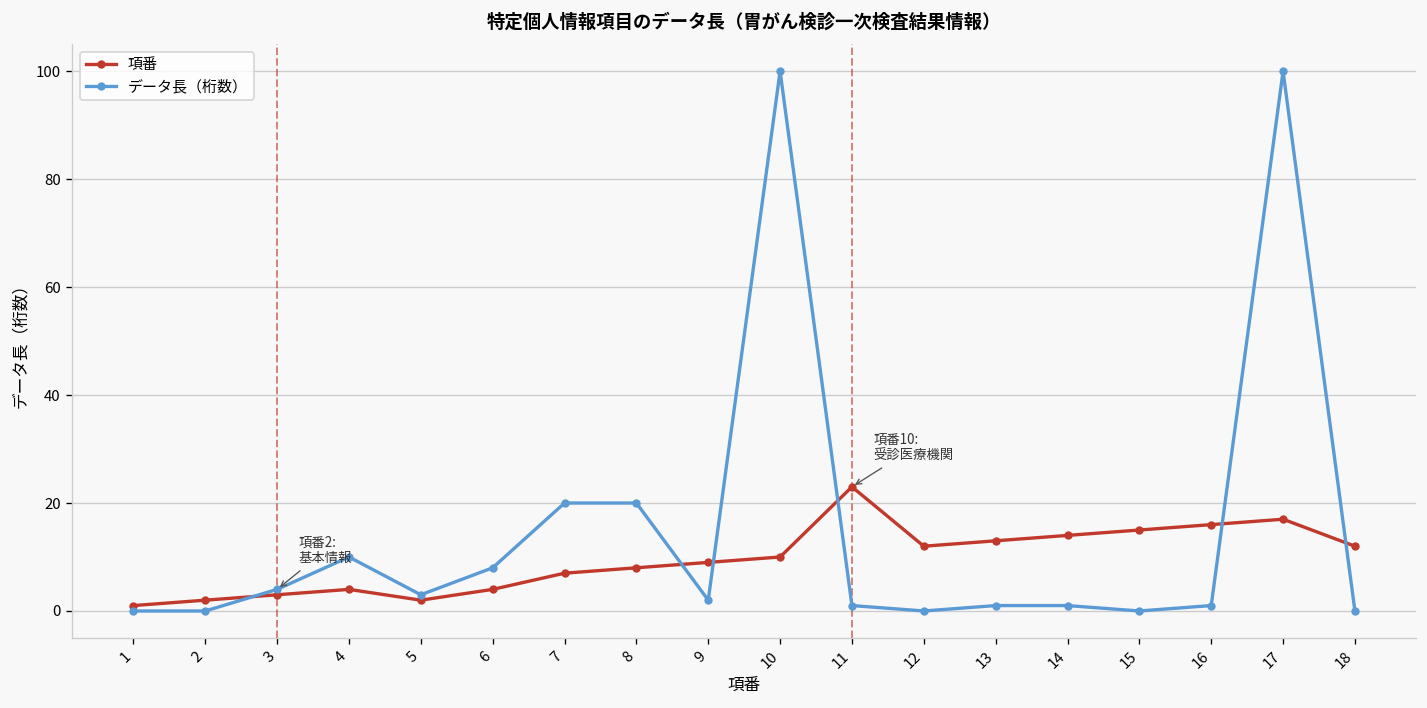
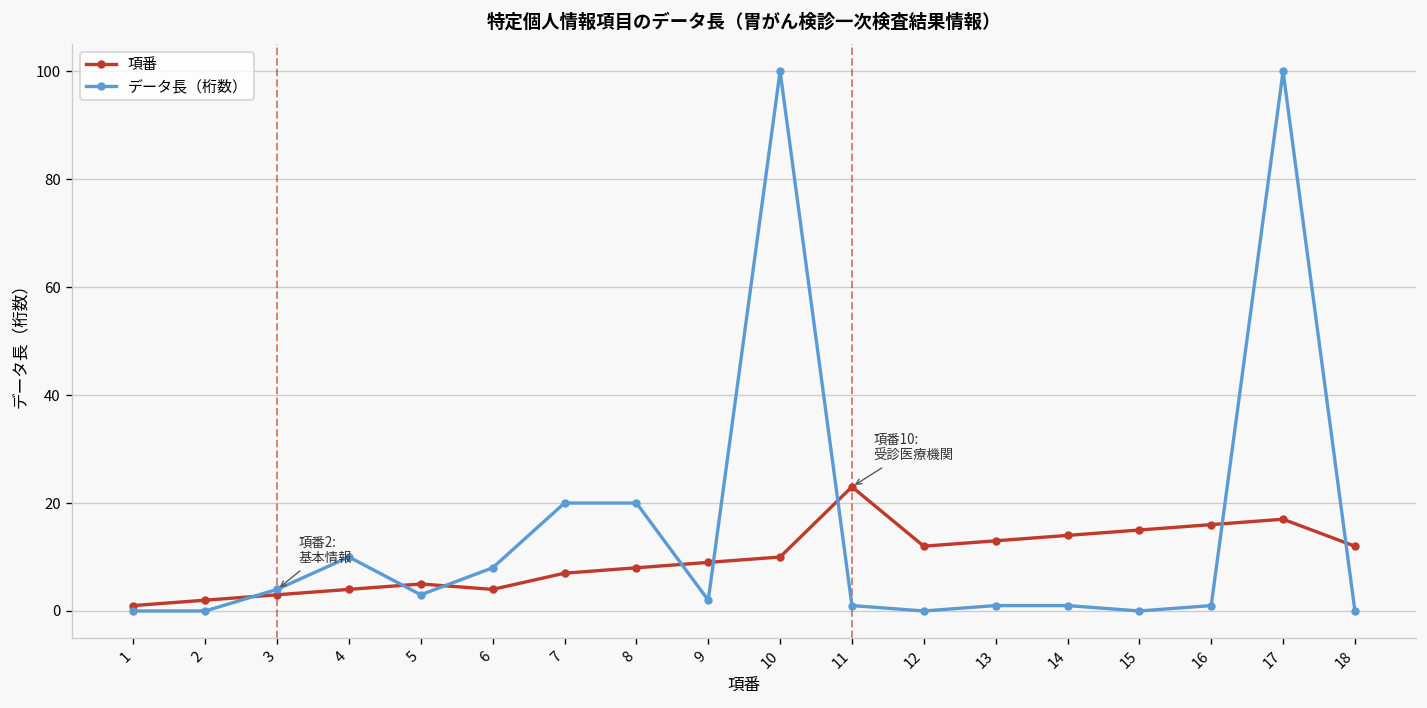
  {
    "項番": {
      "1": 1,
      "2": 2,
      "3": 3,
      "4": 4,
-     "5": 2,
+     "5": 5,
      "6": 4,
      "7": 7,
      "8": 8,
      "9": 9,
      "10": 10,
      "11": 23,
      "12": 12,
      "13": 13,
      "14": 14,
      "15": 15,
      "16": 16,
      "17": 17,
      "18": 12
    },
    "データ長（桁数）": {
      "1": 0,
      "2": 0,
      "3": 4,
      "4": 10,
      "5": 3,
      "6": 8,
      "7": 20,
      "8": 20,
      "9": 2,
      "10": 100,
      "11": 1,
      "12": 0,
      "13": 1,
      "14": 1,
      "15": 0,
      "16": 1,
      "17": 100,
      "18": 0
    }
  }
